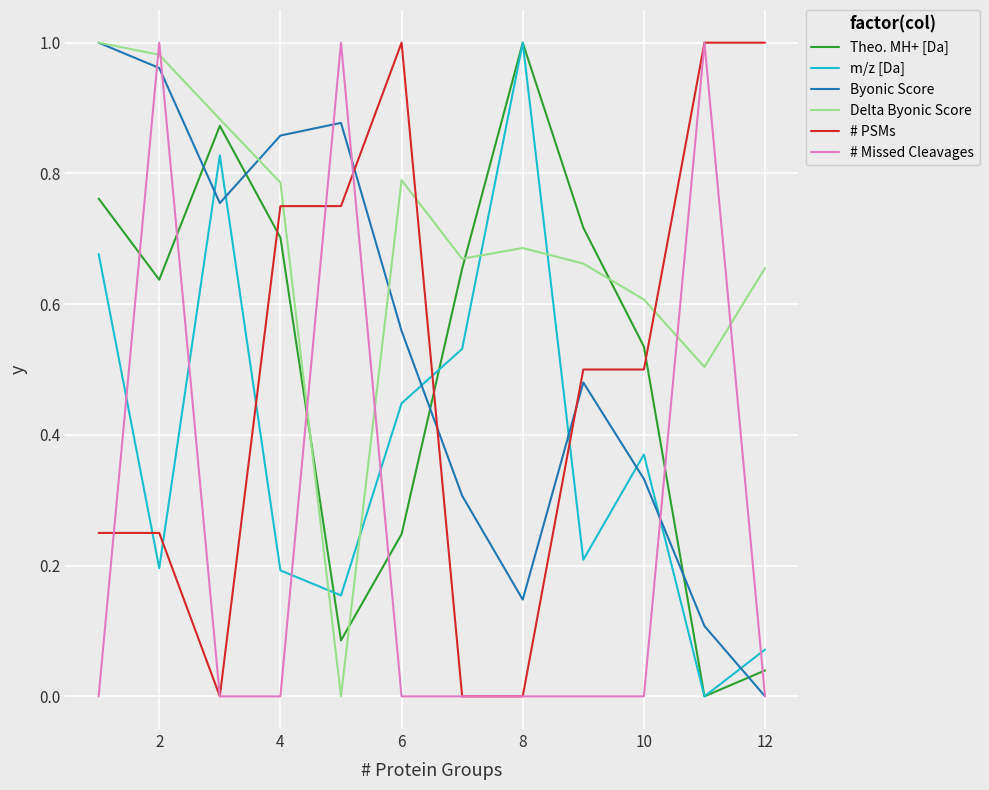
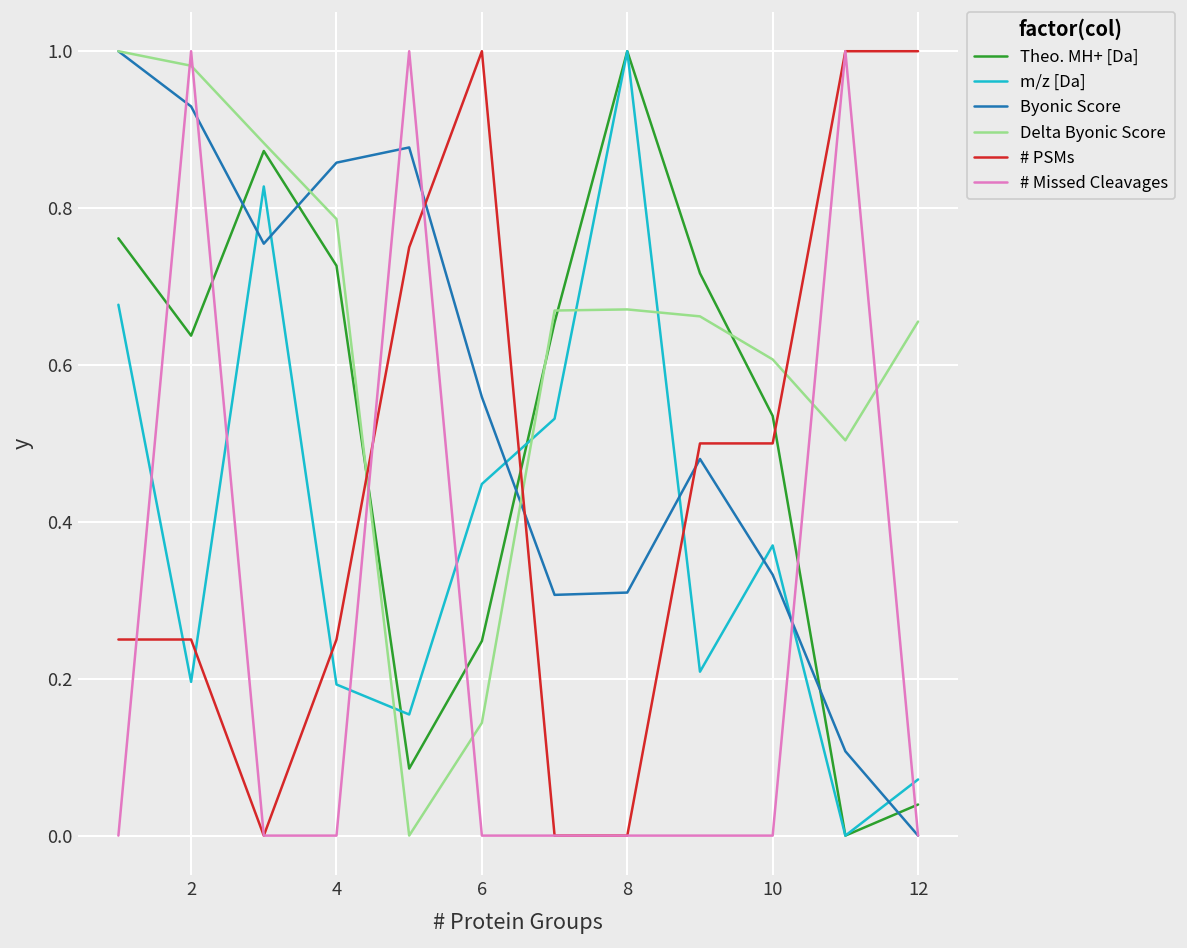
  {
    "Theo. MH+ [Da]": {
      "2": 0.64,
-     "4": 0.70,
+     "4": 0.73,
      "6": 0.25,
      "10": 0.54,
      "12": 0.04
    },
    "m/z [Da]": {
      "2": 0.20,
      "4": 0.19,
      "6": 0.45,
      "10": 0.37,
      "12": 0.07
    },
    "Byonic Score": {
-     "2": 0.96,
+     "2": 0.93,
      "4": 0.86,
      "6": 0.56,
-     "8": 0.15,
+     "8": 0.31,
      "10": 0.33
    },
    "Delta Byonic Score": {
      "2": 0.98,
      "4": 0.79,
-     "6": 0.79,
-     "8": 0.69,
+     "6": 0.14,
+     "8": 0.67,
      "10": 0.61,
      "12": 0.66
    },
    "# PSMs": {
      "2": 0.25,
-     "4": 0.75,
+     "4": 0.25,
      "6": 1.00,
      "10": 0.50,
      "12": 1.00
    },
    "# Missed Cleavages": {
      "2": 1.00,
      "4": 0.00,
      "6": 0.00,
      "10": 0.00
    }
  }
